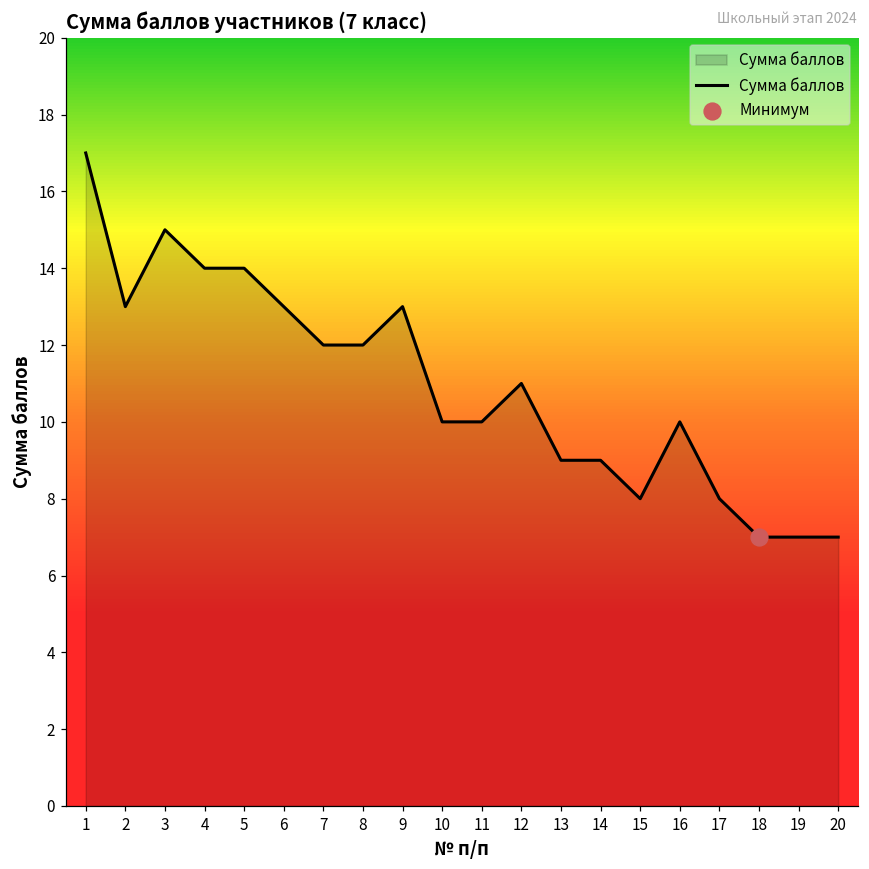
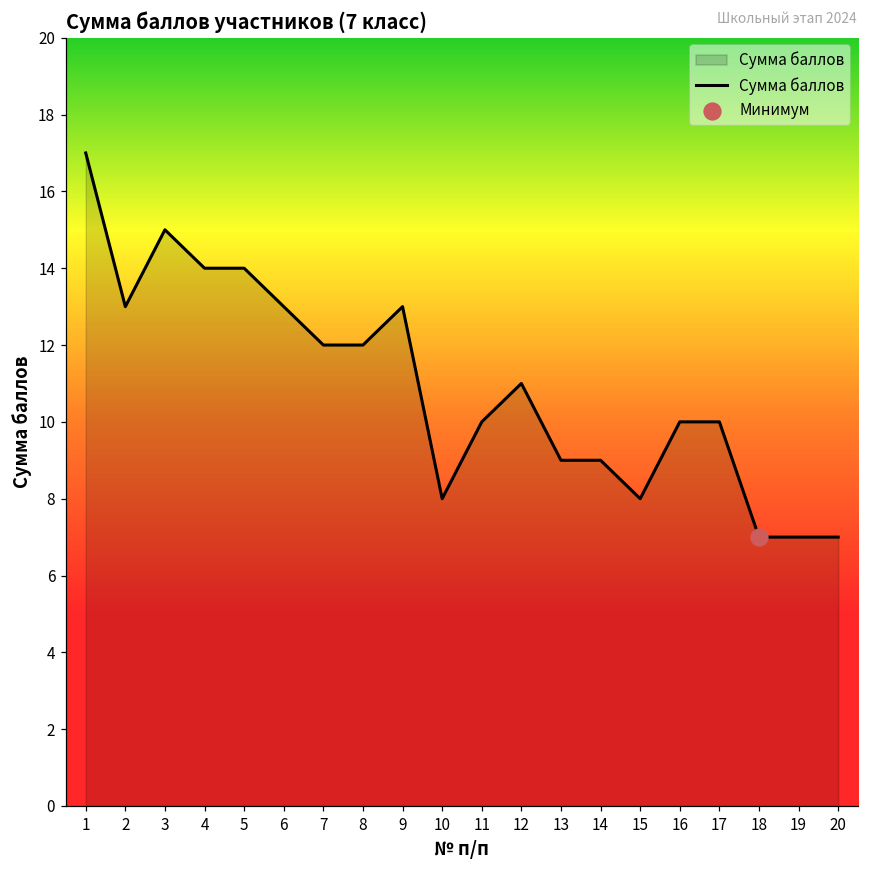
  {
    "Сумма баллов": {
      "1": 17,
      "2": 13,
      "3": 15,
      "4": 14,
      "5": 14,
      "6": 13,
      "7": 12,
      "8": 12,
      "9": 13,
-     "10": 10,
+     "10": 8,
      "11": 10,
      "12": 11,
      "13": 9,
      "14": 9,
      "15": 8,
      "16": 10,
-     "17": 8,
+     "17": 10,
      "19": 7,
      "20": 7
    }
  }
